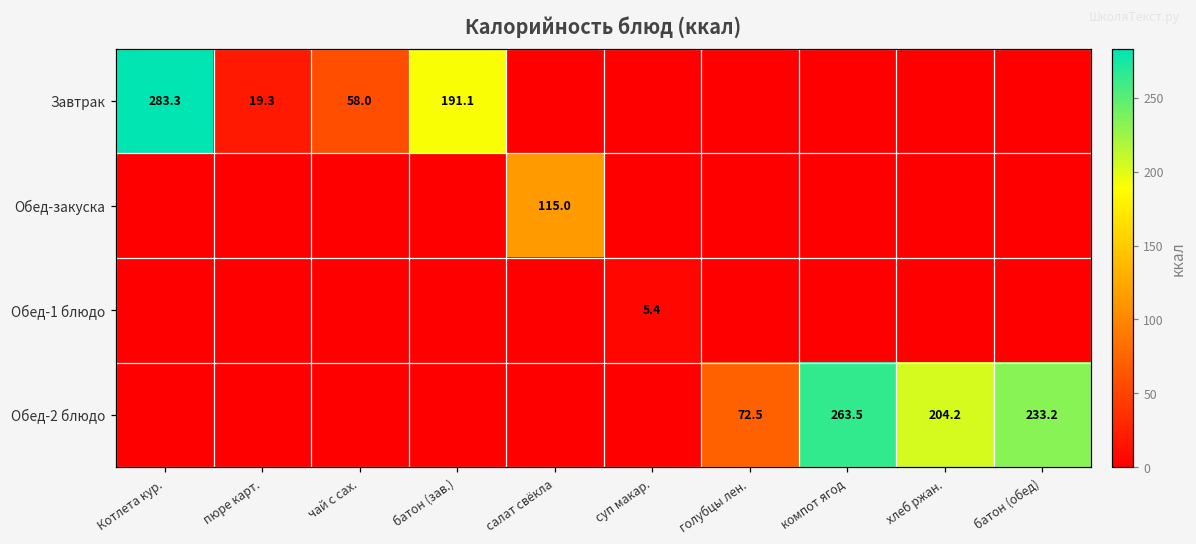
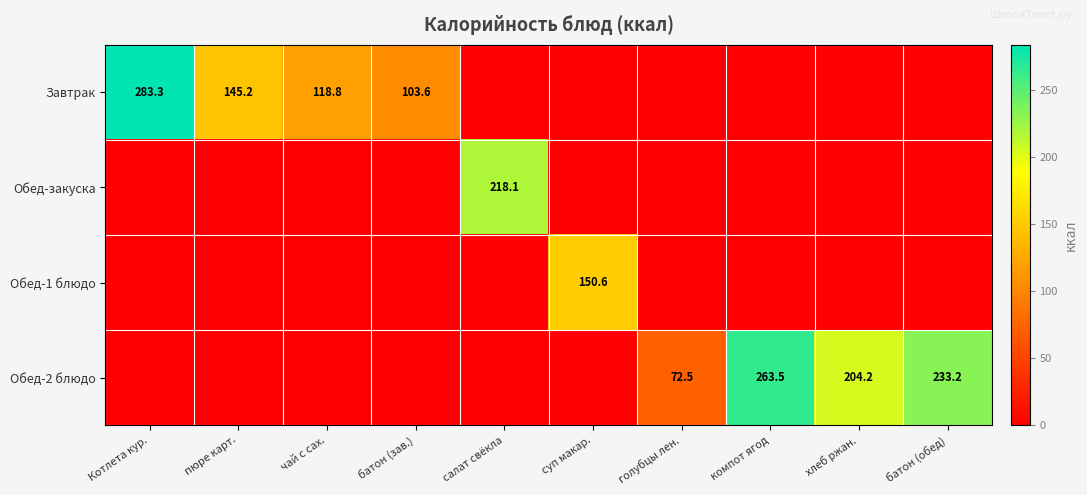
  {
    "Завтрак": {
      "Котлета кур.": 283.3,
-     "пюре карт.": 19.3,
-     "чай с сах.": 58.0,
-     "батон (зав.)": 191.1
+     "пюре карт.": 145.2,
+     "чай с сах.": 118.8,
+     "батон (зав.)": 103.6
    },
    "Обед-закуска": {
-     "салат свёкла": 115.0
+     "салат свёкла": 218.1
    },
    "Обед-1 блюдо": {
-     "суп макар.": 5.4
+     "суп макар.": 150.6
    },
    "Обед-2 блюдо": {
      "голубцы лен.": 72.5,
      "компот ягод": 263.5,
      "хлеб ржан.": 204.2,
      "батон (обед)": 233.2
    }
  }
